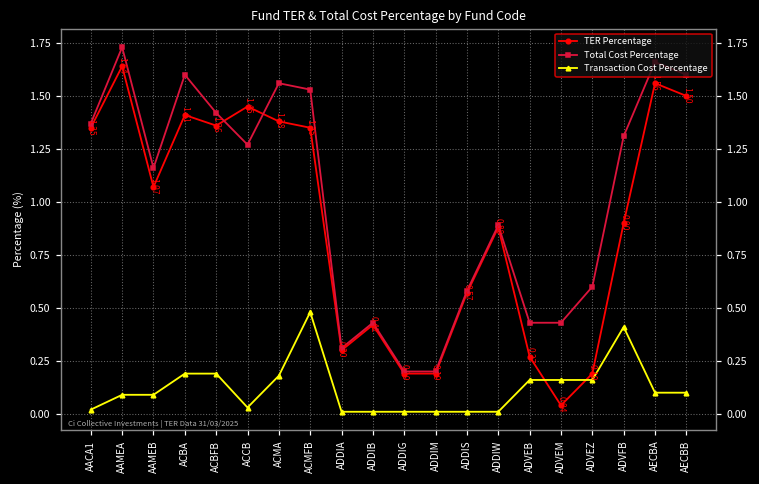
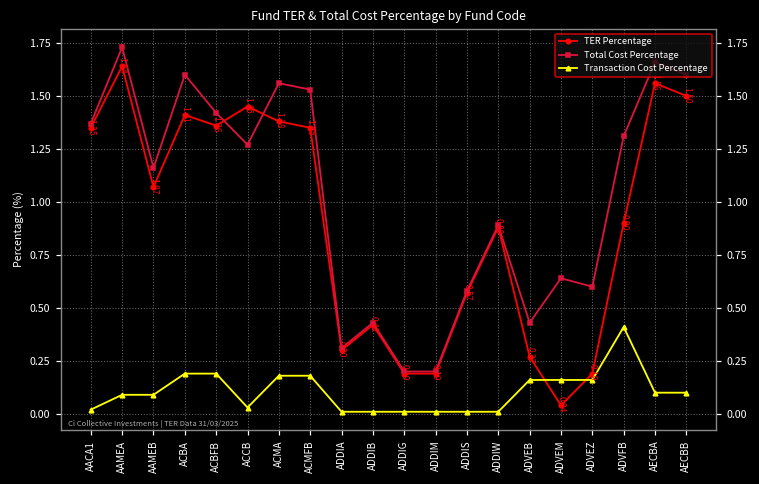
  {
    "TER Percentage": {
      "AAMEA": 1.64,
      "AAMEB": 1.07,
      "ACBA": 1.41,
      "ACBFB": 1.36,
      "ACCB": 1.45,
      "ACMA": 1.38,
      "ACMFB": 1.35,
      "ADVEB": 0.27,
      "ADVEM": 0.04,
      "ADVFB": 0.90,
      "AECBB": 1.50
    },
    "Total Cost Percentage": {
      "AAMEA": 1.73,
      "AAMEB": 1.16,
      "ACBA": 1.60,
      "ACBFB": 1.42,
      "ACCB": 1.27,
      "ACMA": 1.56,
      "ACMFB": 1.53,
      "ADVEB": 0.43,
-     "ADVEM": 0.43,
+     "ADVEM": 0.64,
      "ADVEZ": 0.60,
      "ADVFB": 1.31
    },
    "Transaction Cost Percentage": {
      "AAMEA": 0.09,
      "AAMEB": 0.09,
      "ACBA": 0.19,
      "ACBFB": 0.19,
      "ACCB": 0.03,
      "ACMA": 0.18,
-     "ACMFB": 0.48,
+     "ACMFB": 0.18,
      "ADDIA": 0.01,
      "ADDIB": 0.01,
      "ADDIG": 0.01,
      "ADDIM": 0.01,
      "ADDIS": 0.01,
      "ADDIW": 0.01,
      "ADVEB": 0.16,
      "ADVEM": 0.16,
      "ADVFB": 0.41,
      "AECBA": 0.10,
      "AECBB": 0.10
    }
  }
